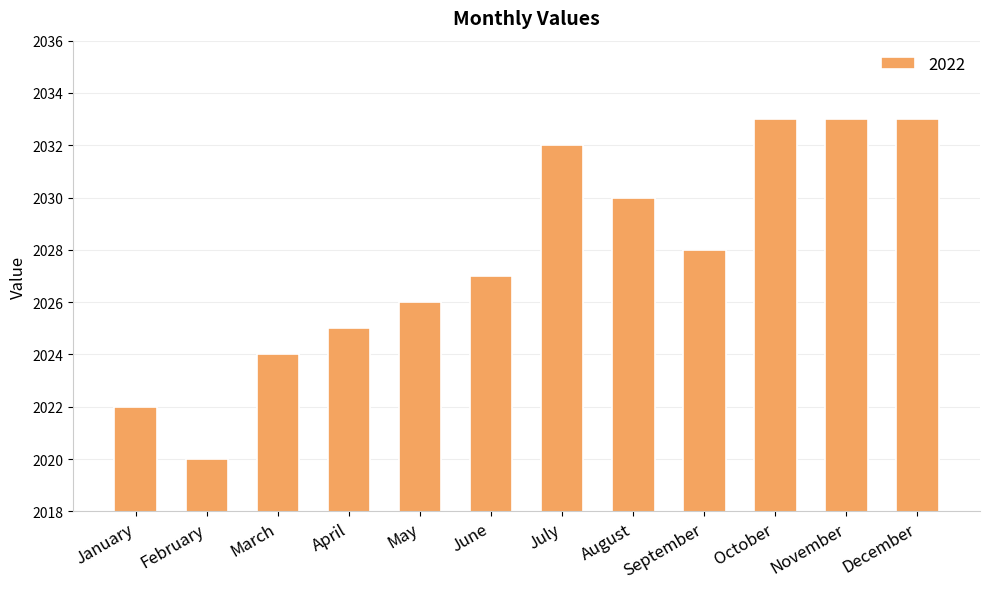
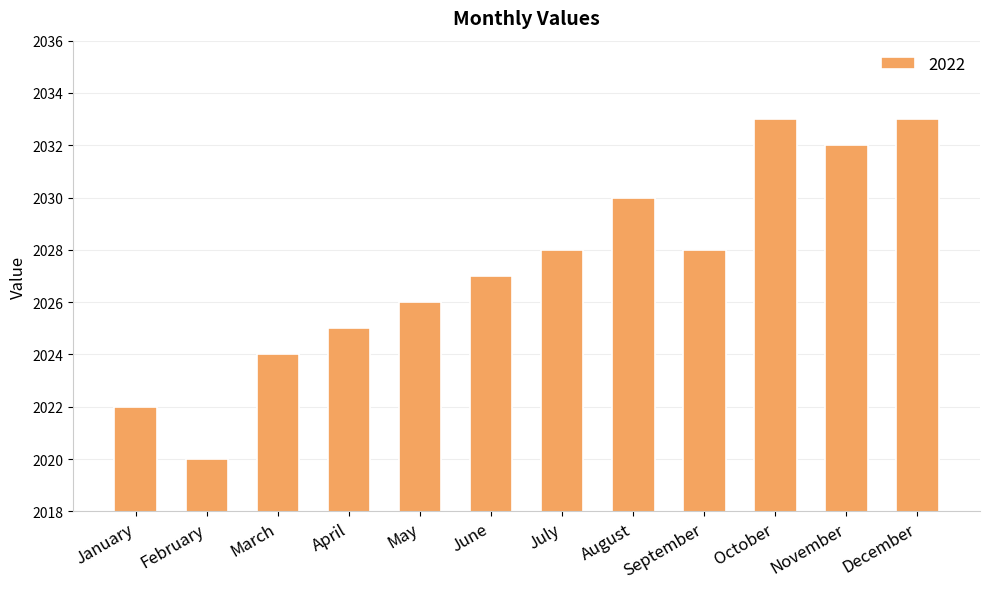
  {
    "January": 2022,
    "February": 2020,
    "March": 2024,
    "April": 2025,
    "May": 2026,
    "June": 2027,
-   "July": 2032,
+   "July": 2028,
    "August": 2030,
    "September": 2028,
    "October": 2033,
-   "November": 2033,
+   "November": 2032,
    "December": 2033
  }
